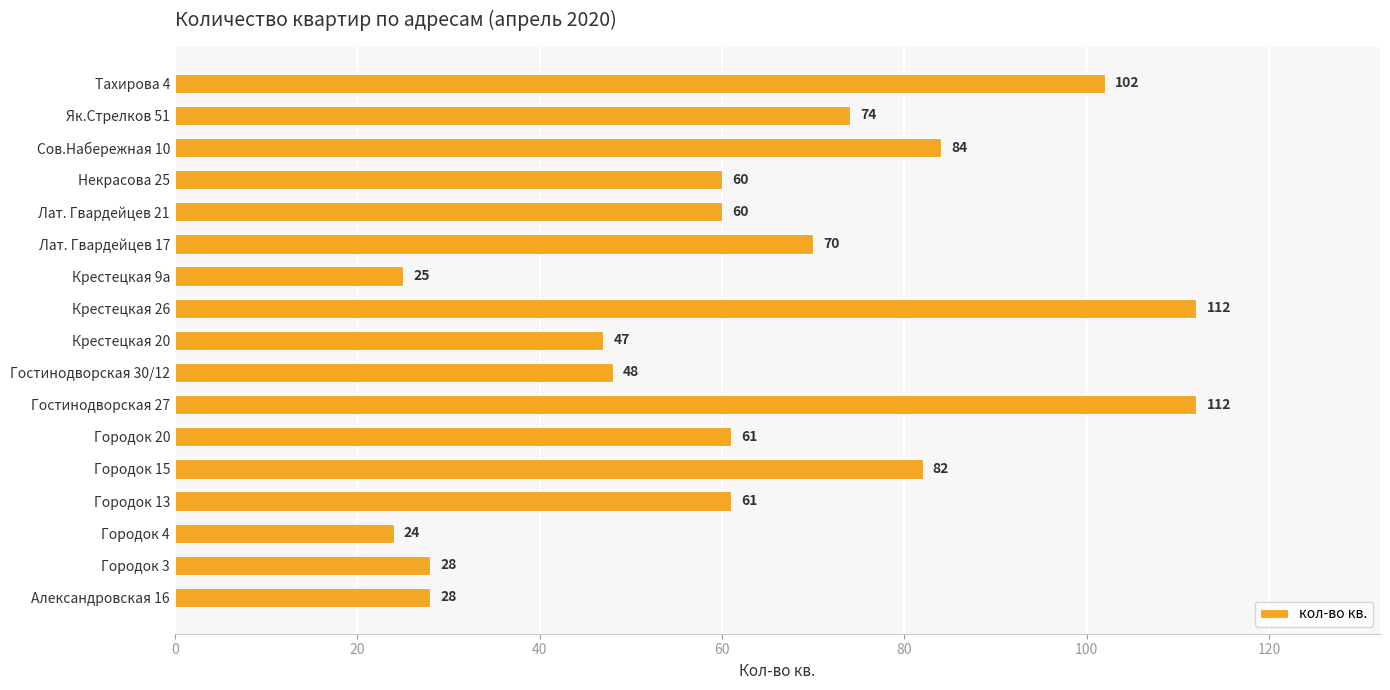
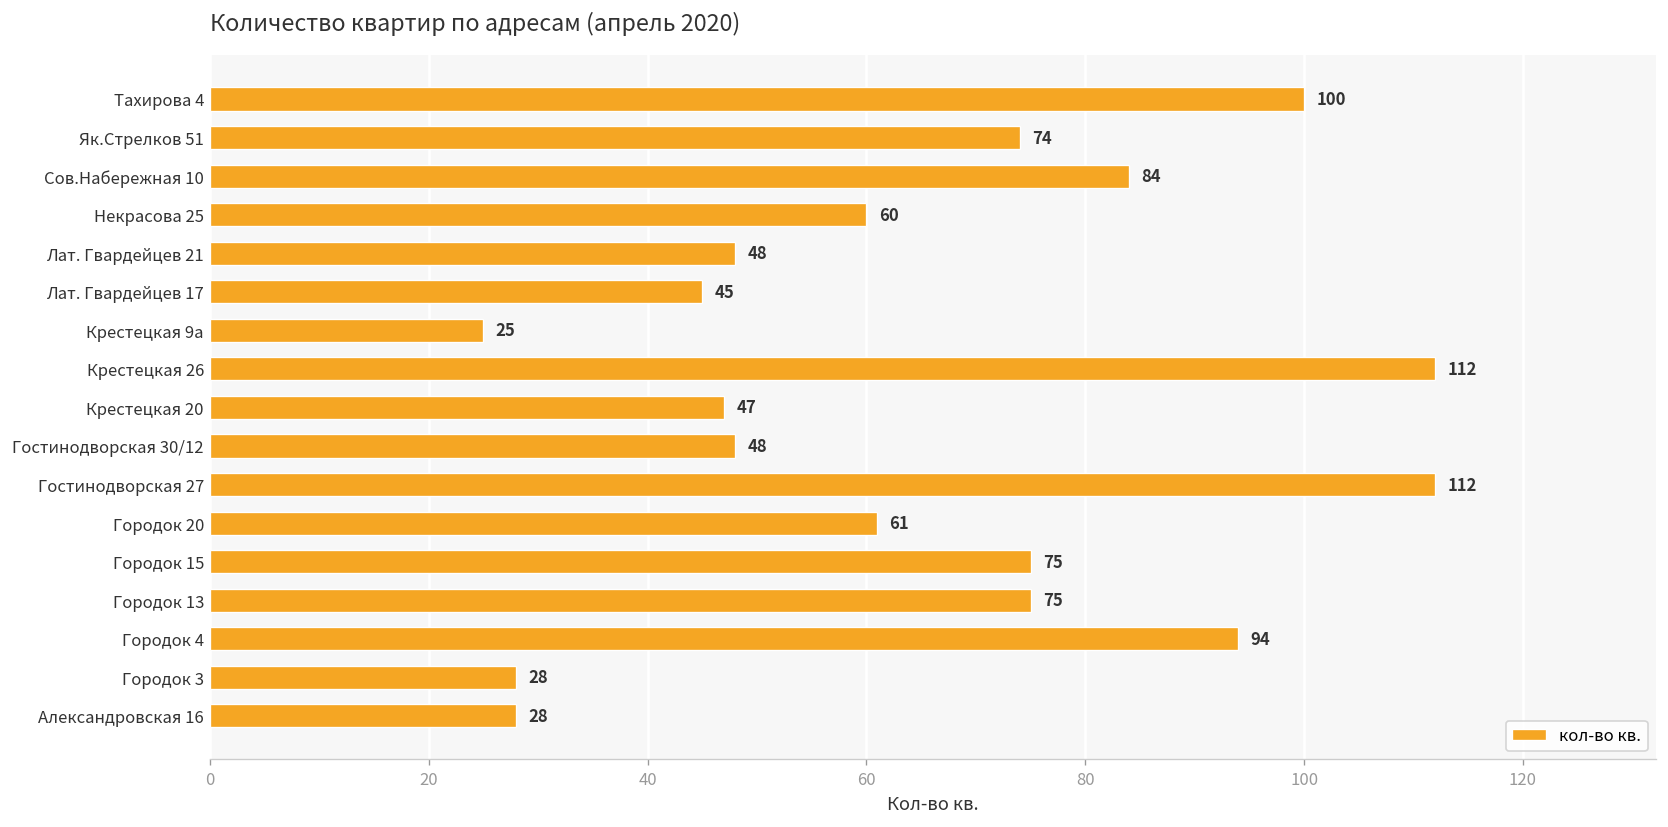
  {
-   "Тахирова 4": 102,
+   "Тахирова 4": 100,
    "Як.Стрелков 51": 74,
    "Сов.Набережная 10": 84,
    "Некрасова 25": 60,
-   "Лат. Гвардейцев 21": 60,
-   "Лат. Гвардейцев 17": 70,
+   "Лат. Гвардейцев 21": 48,
+   "Лат. Гвардейцев 17": 45,
    "Крестецкая 9а": 25,
    "Крестецкая 26": 112,
    "Крестецкая 20": 47,
    "Гостинодворская 30/12": 48,
    "Гостинодворская 27": 112,
    "Городок 20": 61,
-   "Городок 15": 82,
-   "Городок 13": 61,
-   "Городок 4": 24,
+   "Городок 15": 75,
+   "Городок 13": 75,
+   "Городок 4": 94,
    "Городок 3": 28,
    "Александровская 16": 28
  }
